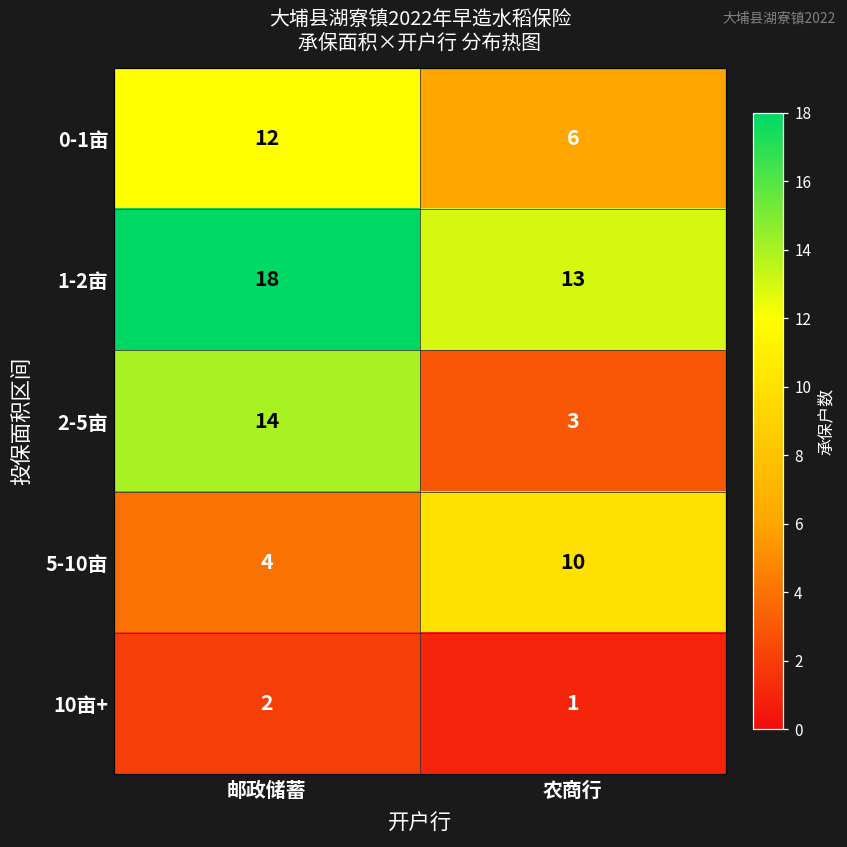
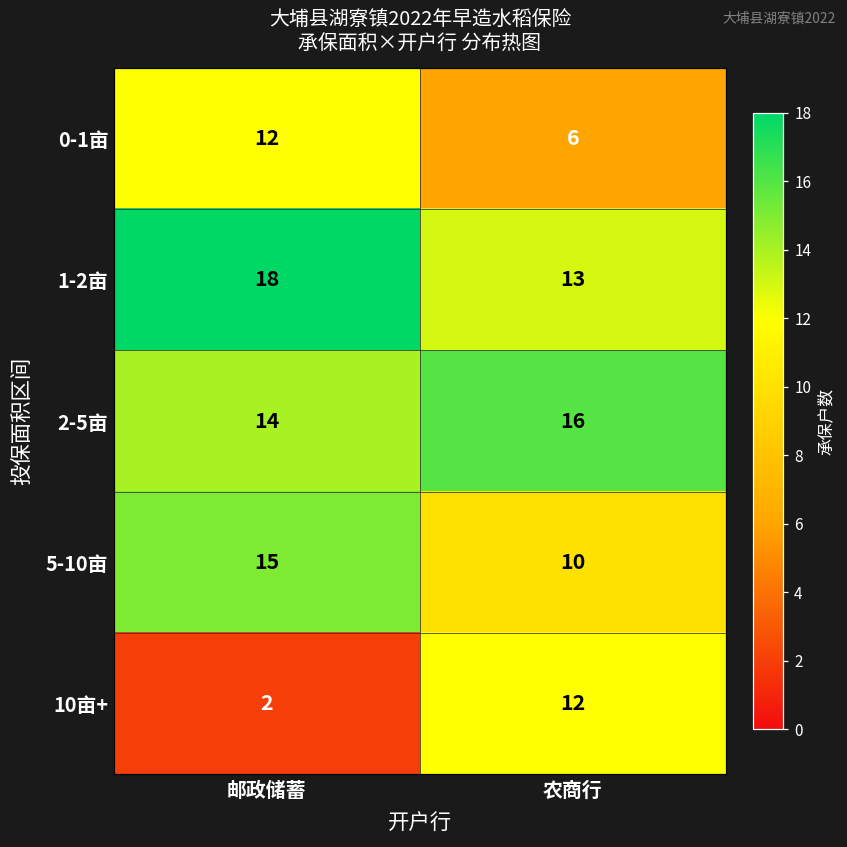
  {
    "0-1亩": {
      "邮政储蓄": 12,
      "农商行": 6
    },
    "1-2亩": {
      "邮政储蓄": 18,
      "农商行": 13
    },
    "2-5亩": {
      "邮政储蓄": 14,
-     "农商行": 3
+     "农商行": 16
    },
    "5-10亩": {
-     "邮政储蓄": 4,
+     "邮政储蓄": 15,
      "农商行": 10
    },
    "10亩+": {
      "邮政储蓄": 2,
-     "农商行": 1
+     "农商行": 12
    }
  }
